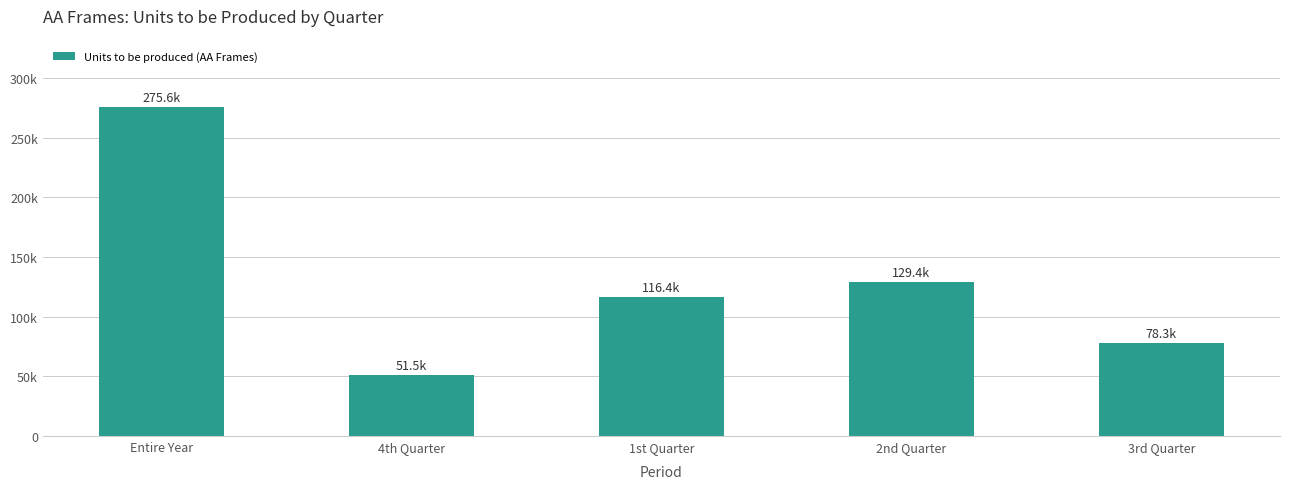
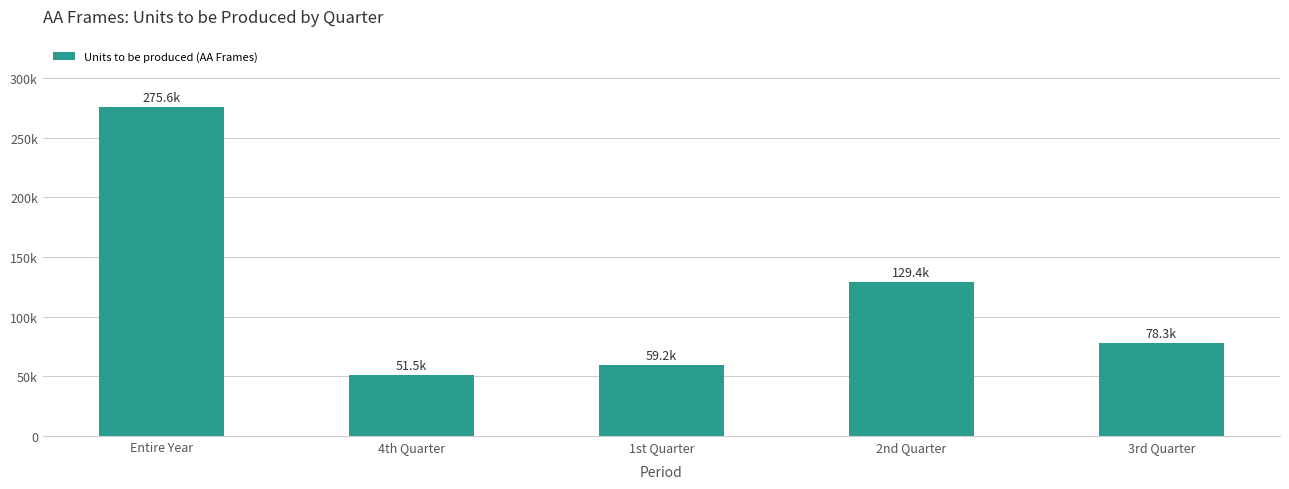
  {
    "Entire Year": "275.6k",
    "4th Quarter": "51.5k",
-   "1st Quarter": "116.4k",
+   "1st Quarter": "59.2k",
    "2nd Quarter": "129.4k",
    "3rd Quarter": "78.3k"
  }
